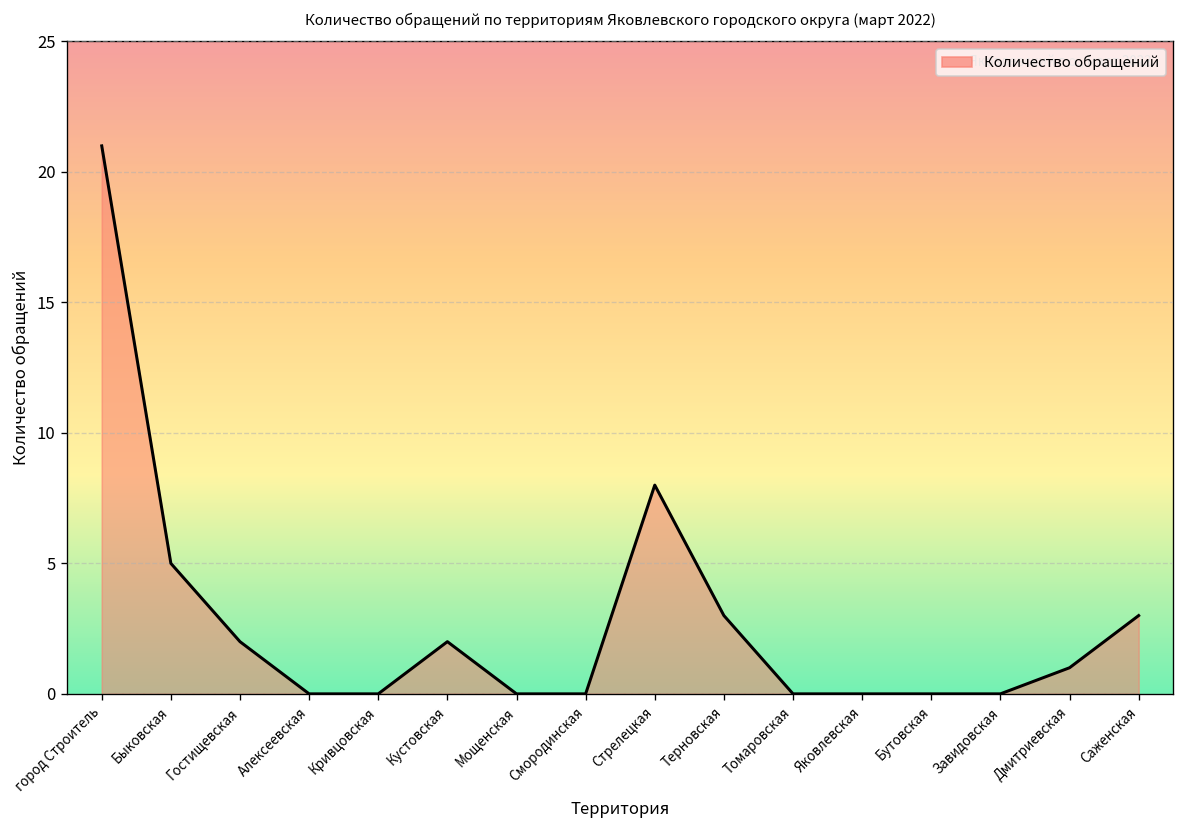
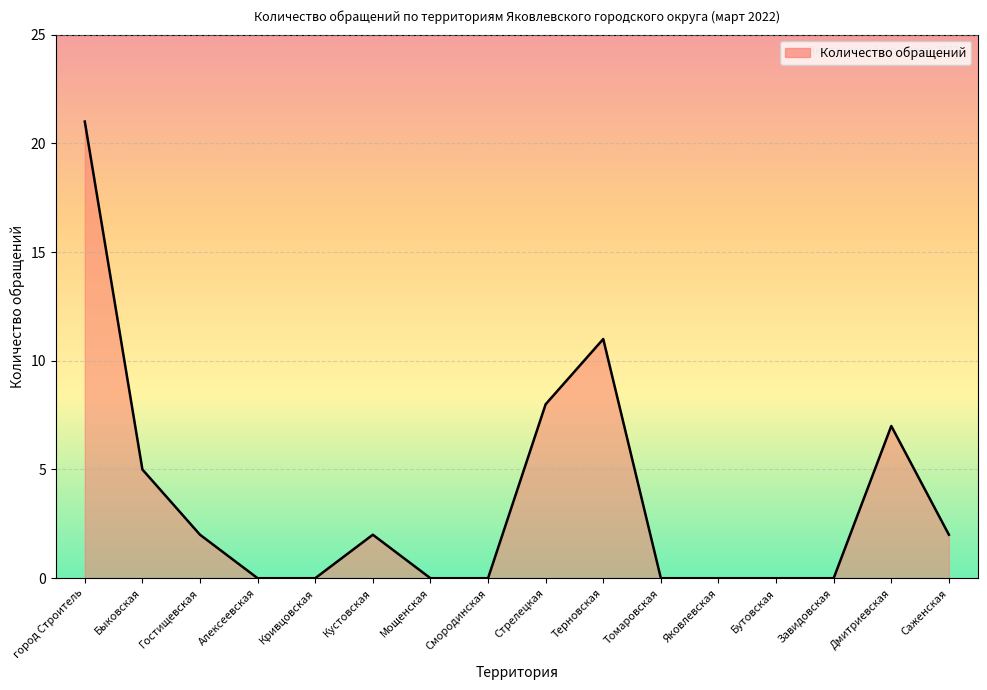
  {
    "город Строитель": 21,
    "Быковская": 5,
    "Гостищевская": 2,
    "Алексеевская": 0,
    "Кривцовская": 0,
    "Кустовская": 2,
    "Мощенская": 0,
    "Смородинская": 0,
    "Стрелецкая": 8,
-   "Терновская": 3,
+   "Терновская": 11,
    "Томаровская": 0,
    "Яковлевская": 0,
    "Бутовская": 0,
    "Завидовская": 0,
-   "Дмитриевская": 1,
-   "Саженская": 3
+   "Дмитриевская": 7,
+   "Саженская": 2
  }
